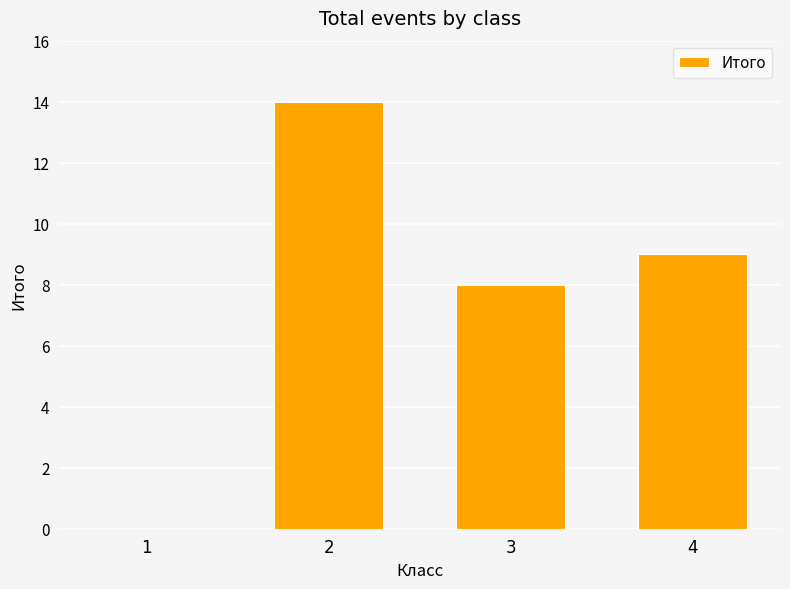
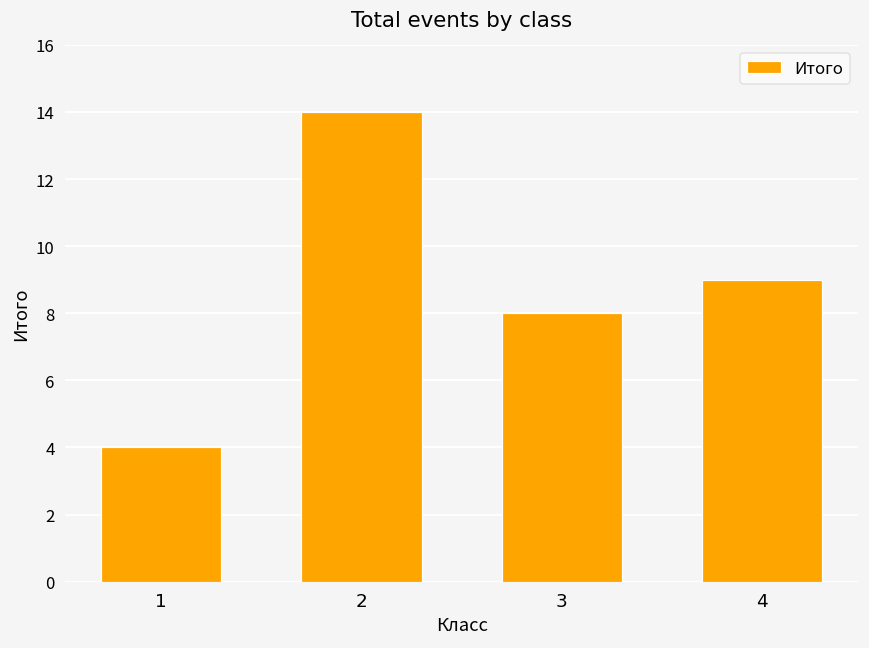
  {
-   "1": 0,
+   "1": 4,
    "2": 14,
    "3": 8,
    "4": 9
  }
